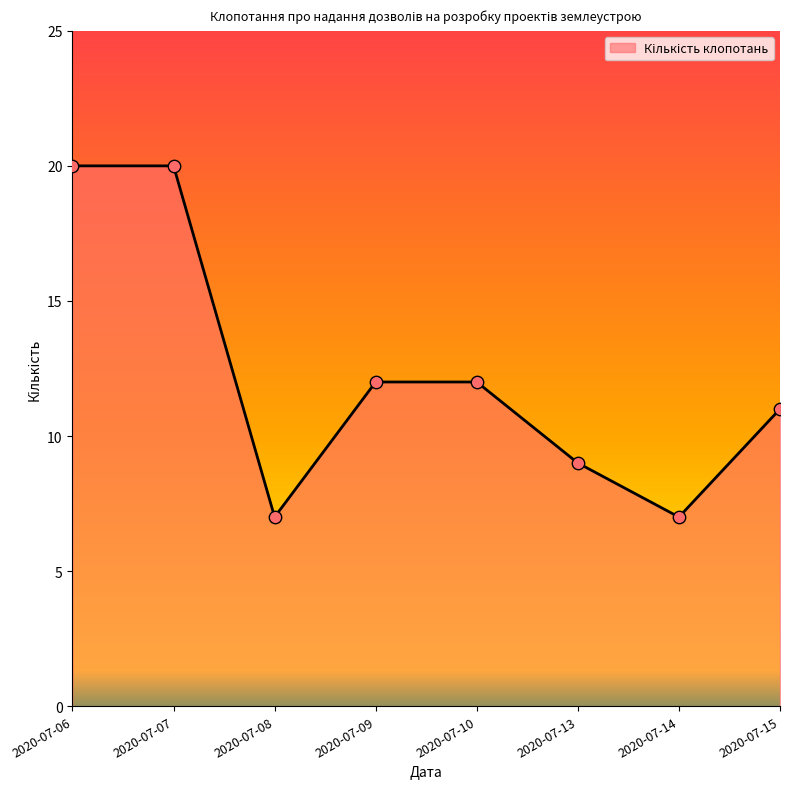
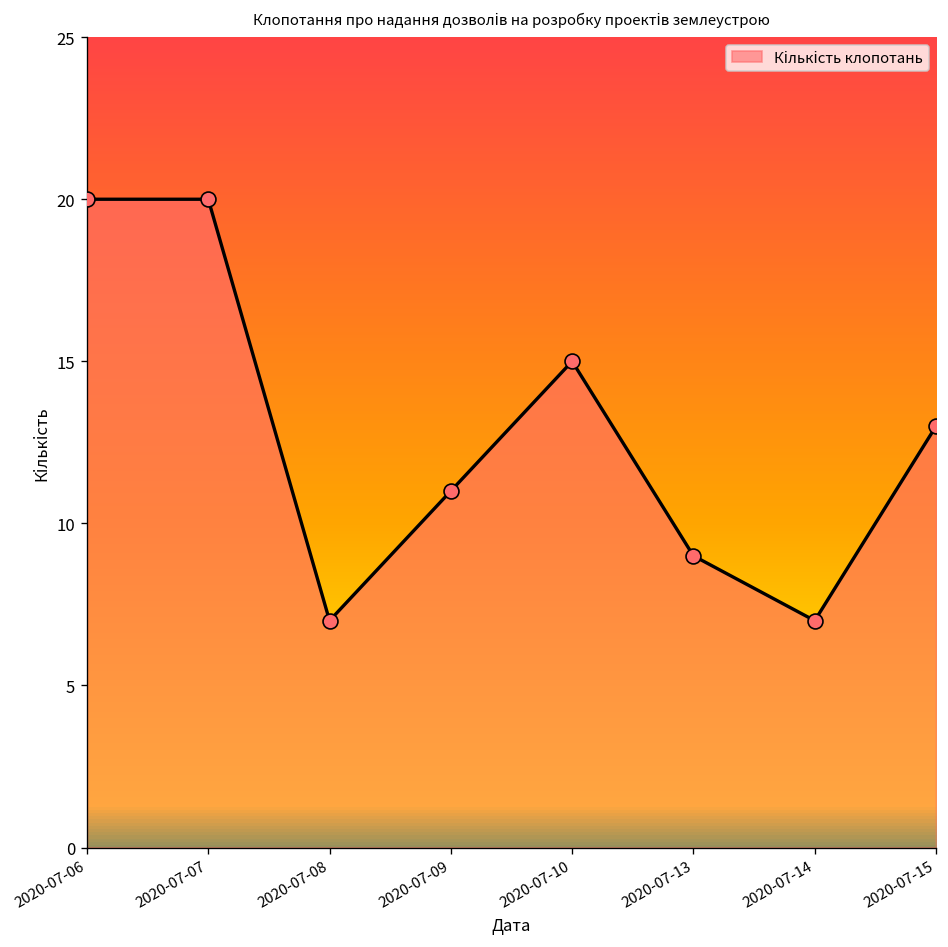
  {
    "2020-07-06": 20,
    "2020-07-07": 20,
    "2020-07-08": 7,
-   "2020-07-09": 12,
-   "2020-07-10": 12,
+   "2020-07-09": 11,
+   "2020-07-10": 15,
    "2020-07-13": 9,
    "2020-07-14": 7,
-   "2020-07-15": 11
+   "2020-07-15": 13
  }
